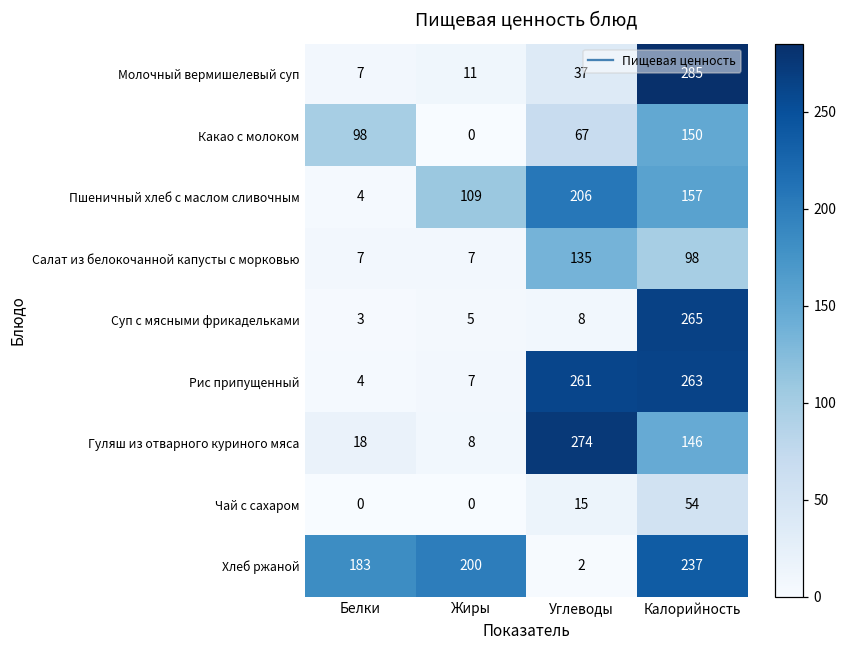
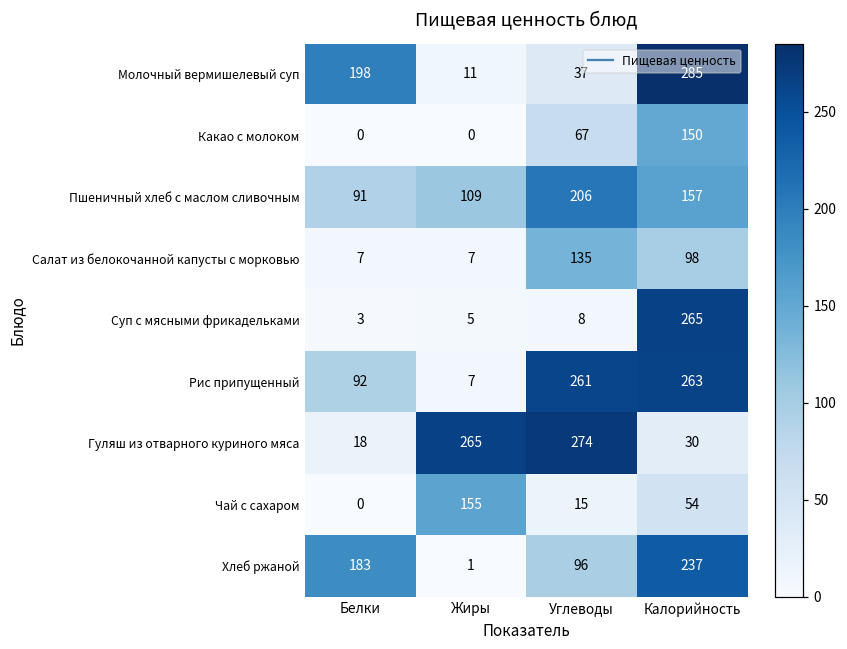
  {
    "Молочный вермишелевый суп": {
-     "Белки": 7,
+     "Белки": 198,
      "Жиры": 11
    },
    "Какао с молоком": {
-     "Белки": 98,
+     "Белки": 0,
      "Жиры": 0,
      "Углеводы": 67,
      "Калорийность": 150
    },
    "Пшеничный хлеб с маслом сливочным": {
-     "Белки": 4,
+     "Белки": 91,
      "Жиры": 109,
      "Углеводы": 206,
      "Калорийность": 157
    },
    "Салат из белокочанной капусты с морковью": {
      "Белки": 7,
      "Жиры": 7,
      "Углеводы": 135,
      "Калорийность": 98
    },
    "Суп с мясными фрикадельками": {
      "Белки": 3,
      "Жиры": 5,
      "Углеводы": 8,
      "Калорийность": 265
    },
    "Рис припущенный": {
-     "Белки": 4,
+     "Белки": 92,
      "Жиры": 7,
      "Углеводы": 261,
      "Калорийность": 263
    },
    "Гуляш из отварного куриного мяса": {
      "Белки": 18,
-     "Жиры": 8,
+     "Жиры": 265,
      "Углеводы": 274,
-     "Калорийность": 146
+     "Калорийность": 30
    },
    "Чай с сахаром": {
      "Белки": 0,
-     "Жиры": 0,
+     "Жиры": 155,
      "Углеводы": 15,
      "Калорийность": 54
    },
    "Хлеб ржаной": {
      "Белки": 183,
-     "Жиры": 200,
-     "Углеводы": 2,
+     "Жиры": 1,
+     "Углеводы": 96,
      "Калорийность": 237
    }
  }
